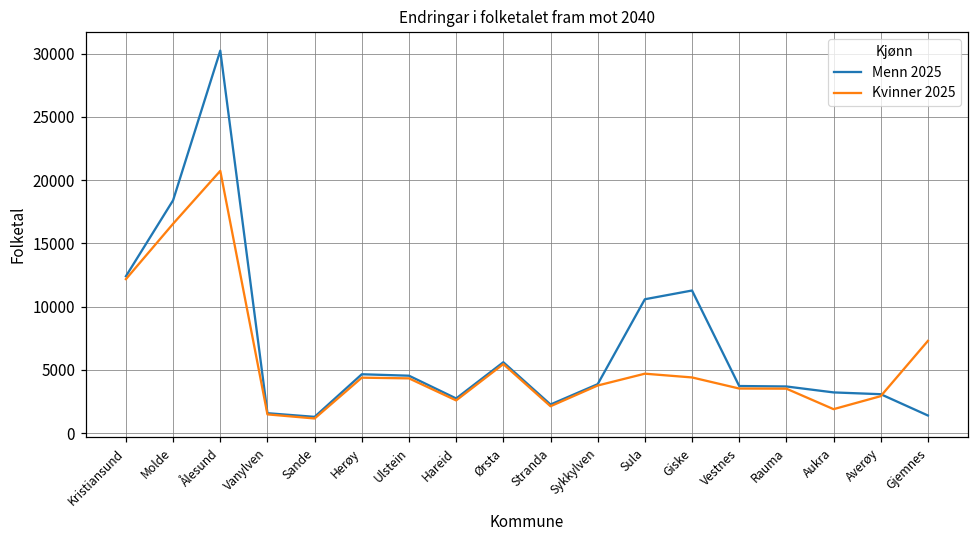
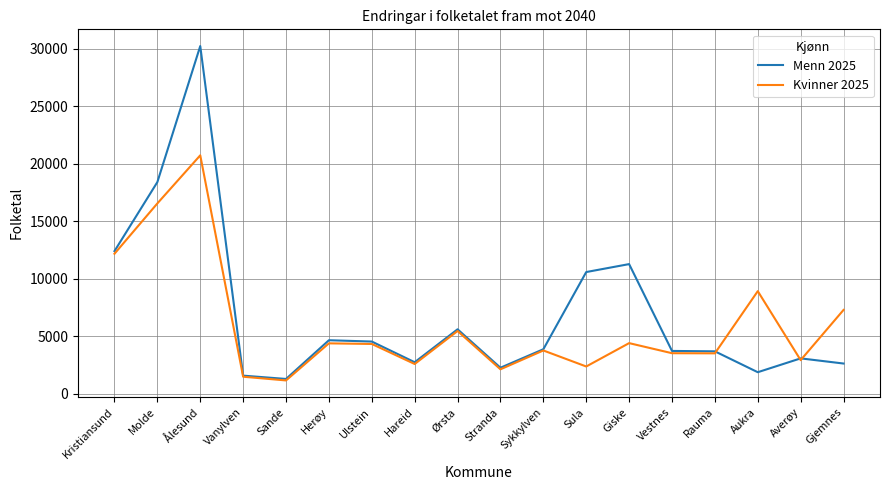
  {
    "Menn 2025": {
      "Kristiansund": 12400,
      "Molde": 18400,
      "Ålesund": 30200,
      "Herøy": 4700,
      "Sula": 10600,
      "Giske": 11300,
-     "Aukra": 3200,
-     "Gjemnes": 1400
+     "Aukra": 1900,
+     "Gjemnes": 2600
    },
    "Kvinner 2025": {
      "Kristiansund": 12200,
      "Molde": 16600,
      "Ålesund": 20700,
      "Herøy": 4400,
-     "Sula": 4700,
+     "Sula": 2400,
      "Giske": 4400,
-     "Aukra": 1900,
+     "Aukra": 8900,
      "Gjemnes": 7300
    }
  }
